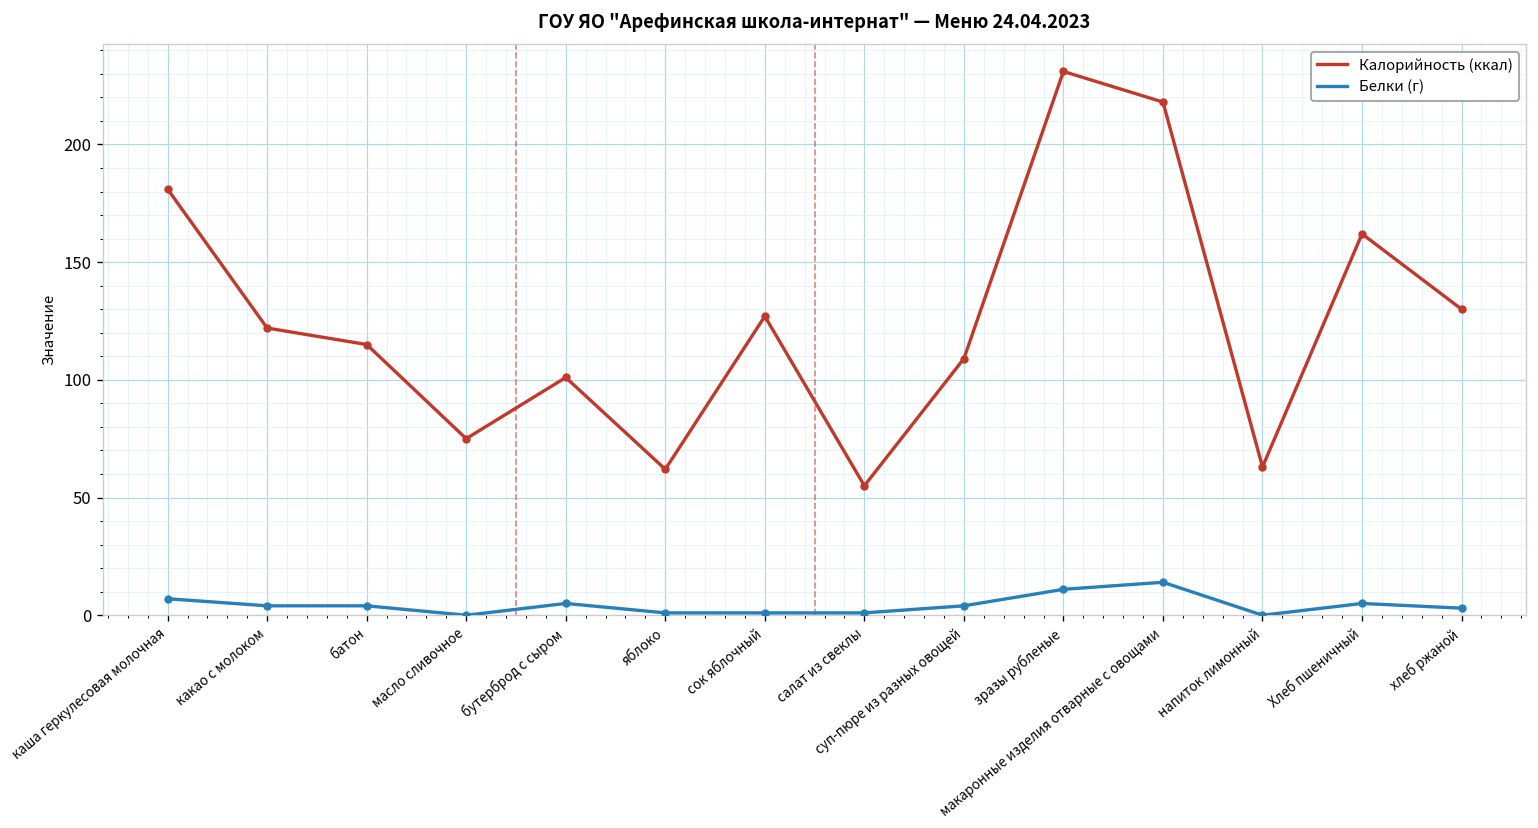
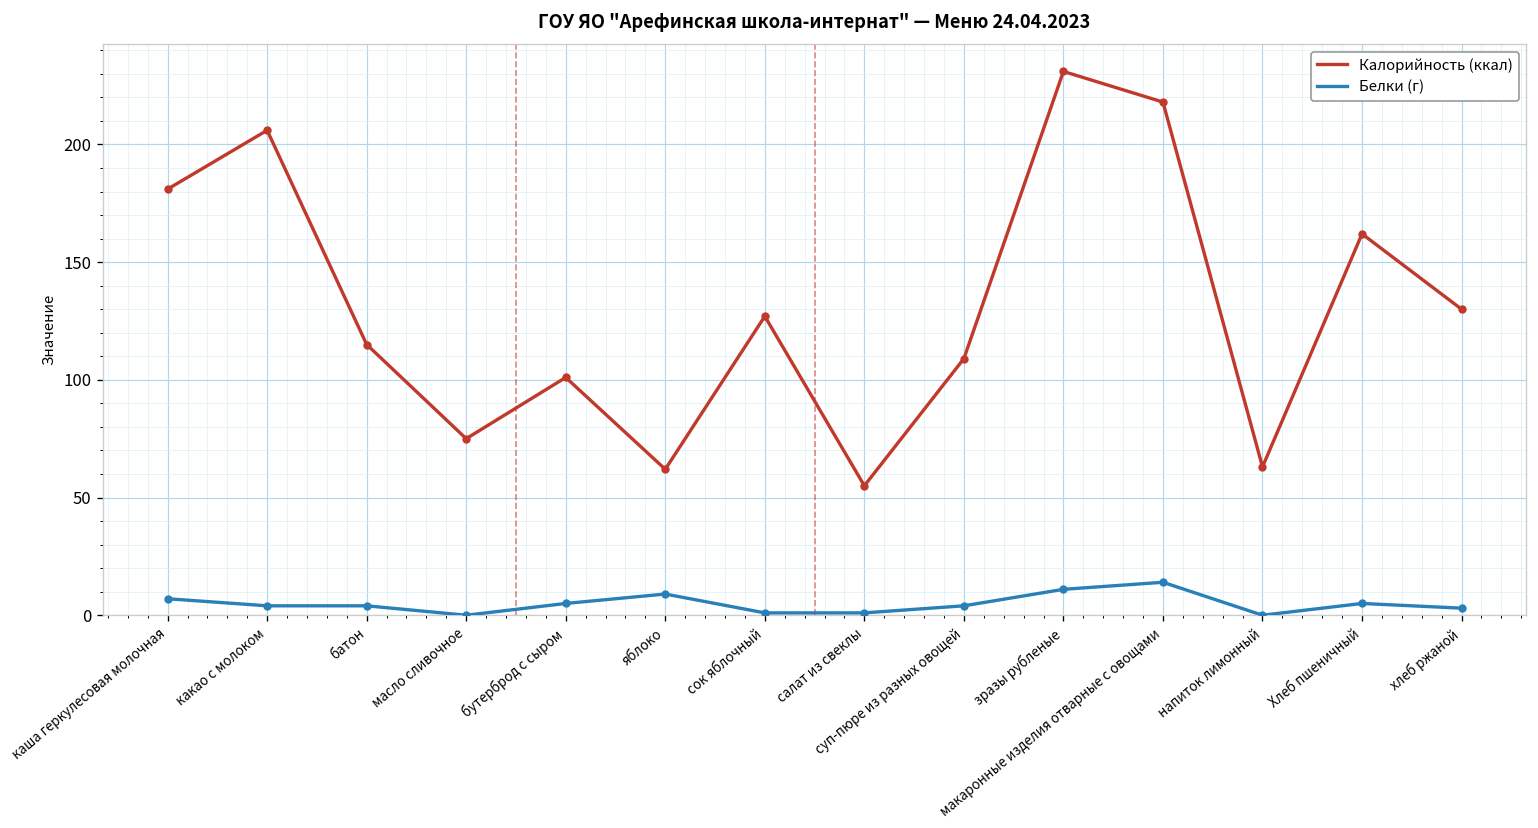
  {
    "Калорийность (ккал)": {
      "каша геркулесовая молочная": 181,
-     "какао с молоком": 122,
+     "какао с молоком": 206,
      "батон": 115,
      "масло сливочное": 75,
      "бутерброд с сыром": 101,
      "яблоко": 62,
      "сок яблочный": 127,
      "салат из свеклы": 55,
      "суп-пюре из разных овощей": 109,
      "зразы рубленые": 231,
      "макаронные изделия отварные с овощами": 218,
      "напиток лимонный": 63,
      "Хлеб пшеничный": 162,
      "хлеб ржаной": 130
    },
    "Белки (г)": {
      "каша геркулесовая молочная": 7,
      "какао с молоком": 4,
      "батон": 4,
      "масло сливочное": 0,
      "бутерброд с сыром": 5,
-     "яблоко": 1,
+     "яблоко": 9,
      "сок яблочный": 1,
      "салат из свеклы": 1,
      "суп-пюре из разных овощей": 4,
      "зразы рубленые": 11,
      "макаронные изделия отварные с овощами": 14,
      "напиток лимонный": 0,
      "Хлеб пшеничный": 5,
      "хлеб ржаной": 3
    }
  }
